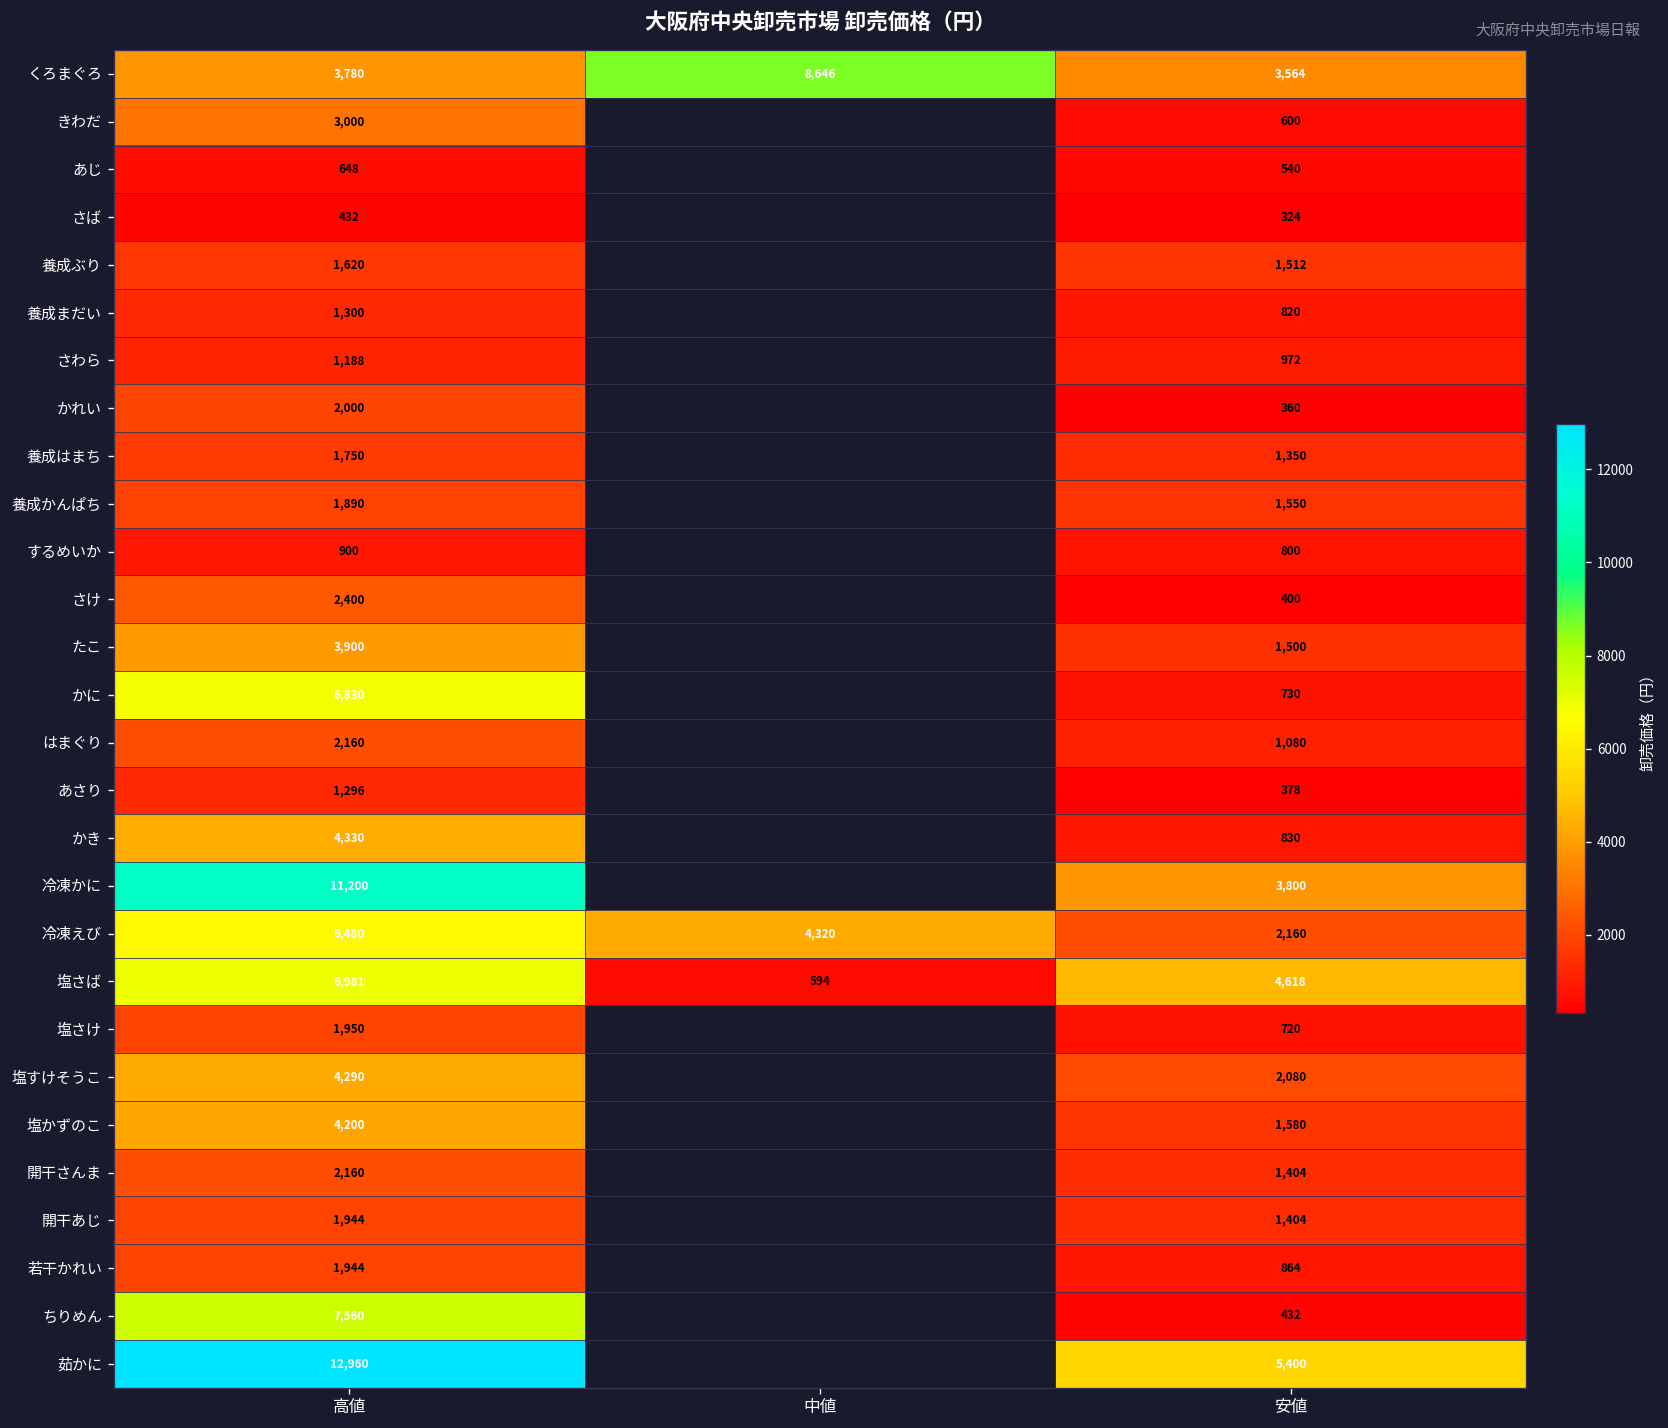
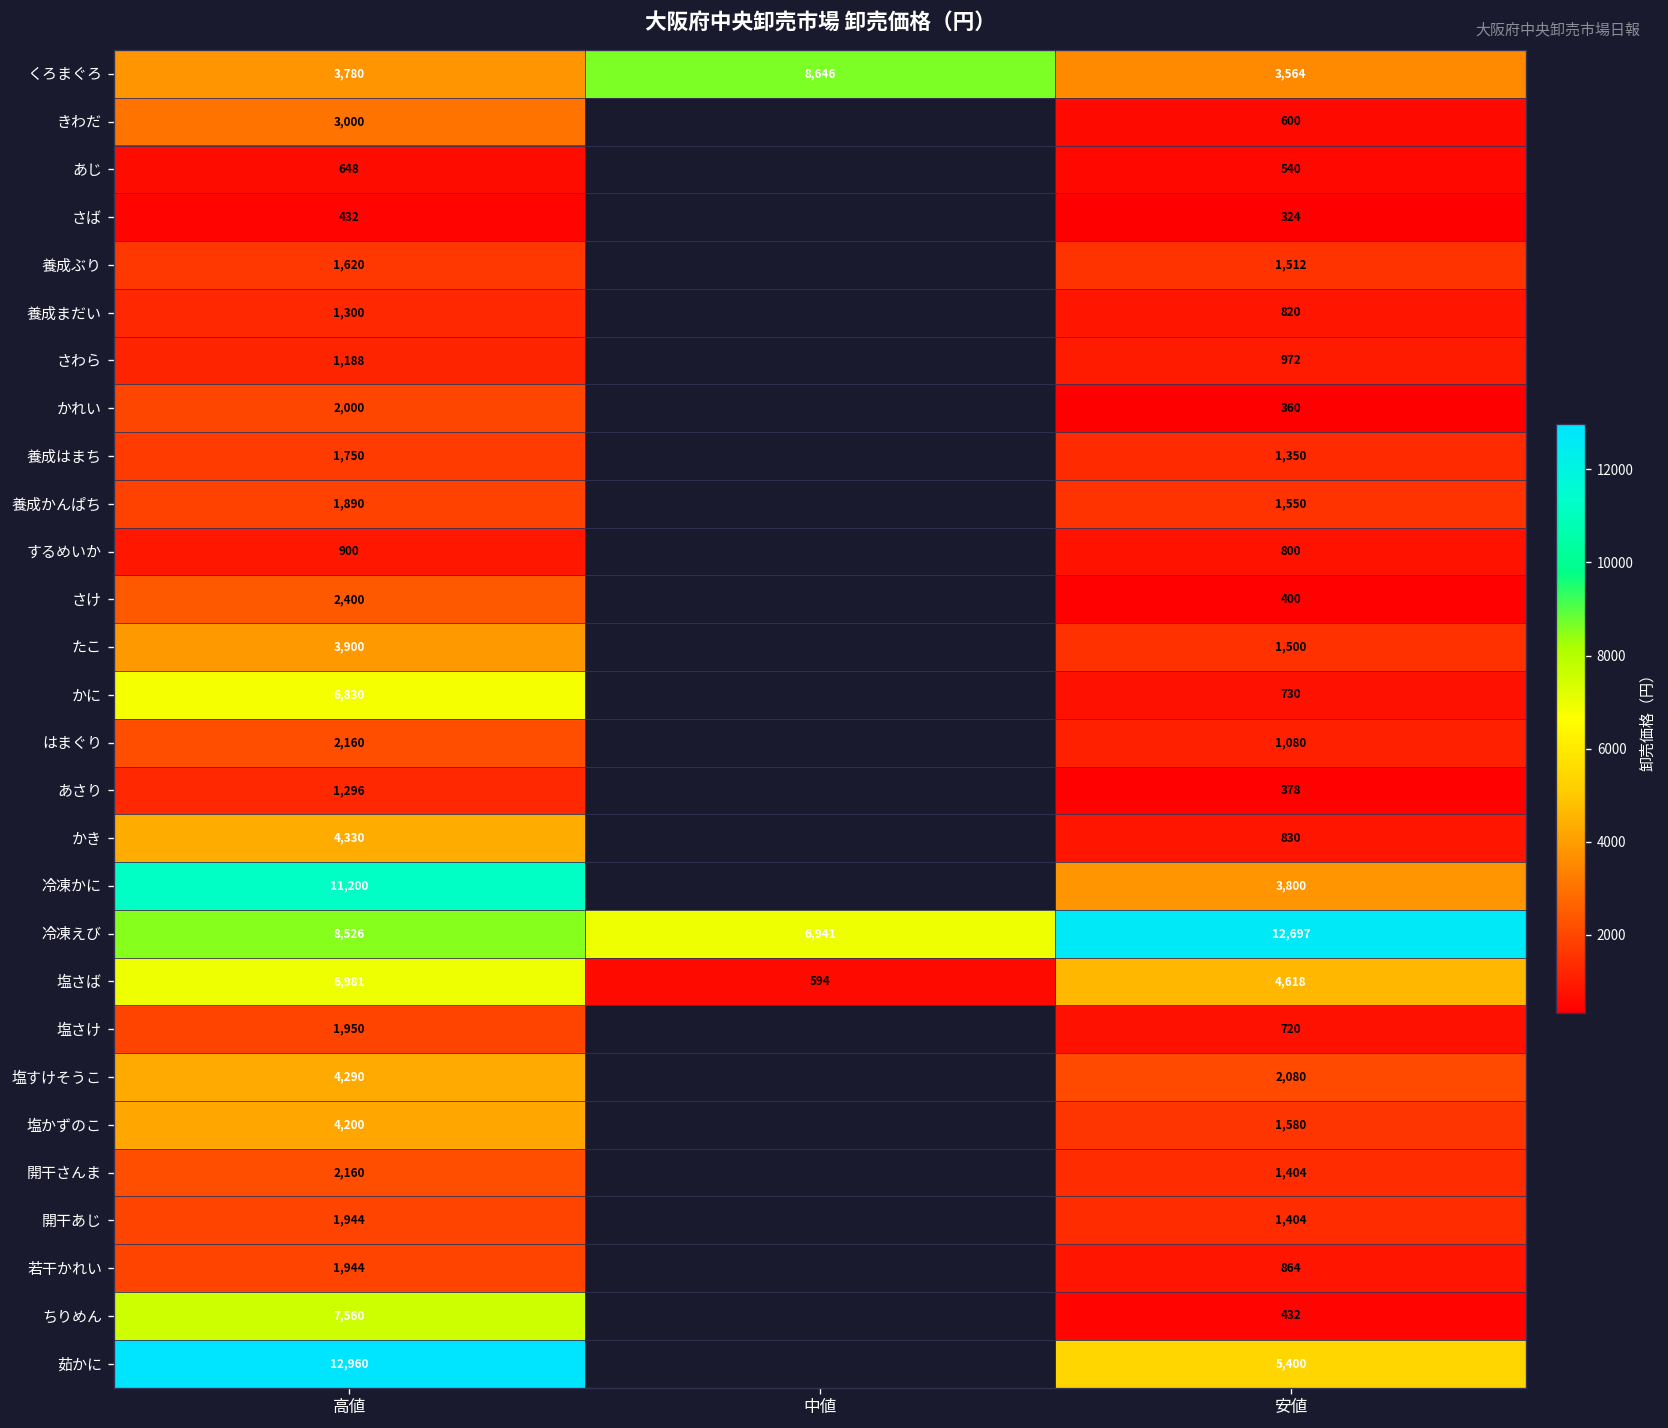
  {
    "くろまぐろ": {
      "高値": "3,780",
      "中値": "8,646",
      "安値": "3,564"
    },
    "きわだ": {
      "高値": "3,000",
      "安値": "600"
    },
    "あじ": {
      "高値": "648",
      "安値": "540"
    },
    "さば": {
      "高値": "432",
      "安値": "324"
    },
    "養成ぶり": {
      "高値": "1,620",
      "安値": "1,512"
    },
    "養成まだい": {
      "高値": "1,300",
      "安値": "820"
    },
    "さわら": {
      "高値": "1,188",
      "安値": "972"
    },
    "かれい": {
      "高値": "2,000",
      "安値": "360"
    },
    "養成はまち": {
      "高値": "1,750",
      "安値": "1,350"
    },
    "養成かんぱち": {
      "高値": "1,890",
      "安値": "1,550"
    },
    "するめいか": {
      "高値": "900",
      "安値": "800"
    },
    "さけ": {
      "高値": "2,400",
      "安値": "400"
    },
    "たこ": {
      "高値": "3,900",
      "安値": "1,500"
    },
    "かに": {
      "高値": "6,830",
      "安値": "730"
    },
    "はまぐり": {
      "高値": "2,160",
      "安値": "1,080"
    },
    "あさり": {
      "高値": "1,296",
      "安値": "378"
    },
    "かき": {
      "高値": "4,330",
      "安値": "830"
    },
    "冷凍かに": {
      "高値": "11,200",
      "安値": "3,800"
    },
    "冷凍えび": {
-     "高値": "6,480",
-     "中値": "4,320",
-     "安値": "2,160"
+     "高値": "8,526",
+     "中値": "6,941",
+     "安値": "12,697"
    },
    "塩さば": {
      "高値": "6,981",
      "中値": "594",
      "安値": "4,618"
    },
    "塩さけ": {
      "高値": "1,950",
      "安値": "720"
    },
    "塩すけそうこ": {
      "高値": "4,290",
      "安値": "2,080"
    },
    "塩かずのこ": {
      "高値": "4,200",
      "安値": "1,580"
    },
    "開干さんま": {
      "高値": "2,160",
      "安値": "1,404"
    },
    "開干あじ": {
      "高値": "1,944",
      "安値": "1,404"
    },
    "若干かれい": {
      "高値": "1,944",
      "安値": "864"
    },
    "ちりめん": {
      "高値": "7,560",
      "安値": "432"
    },
    "茹かに": {
      "高値": "12,960",
      "安値": "5,400"
    }
  }
